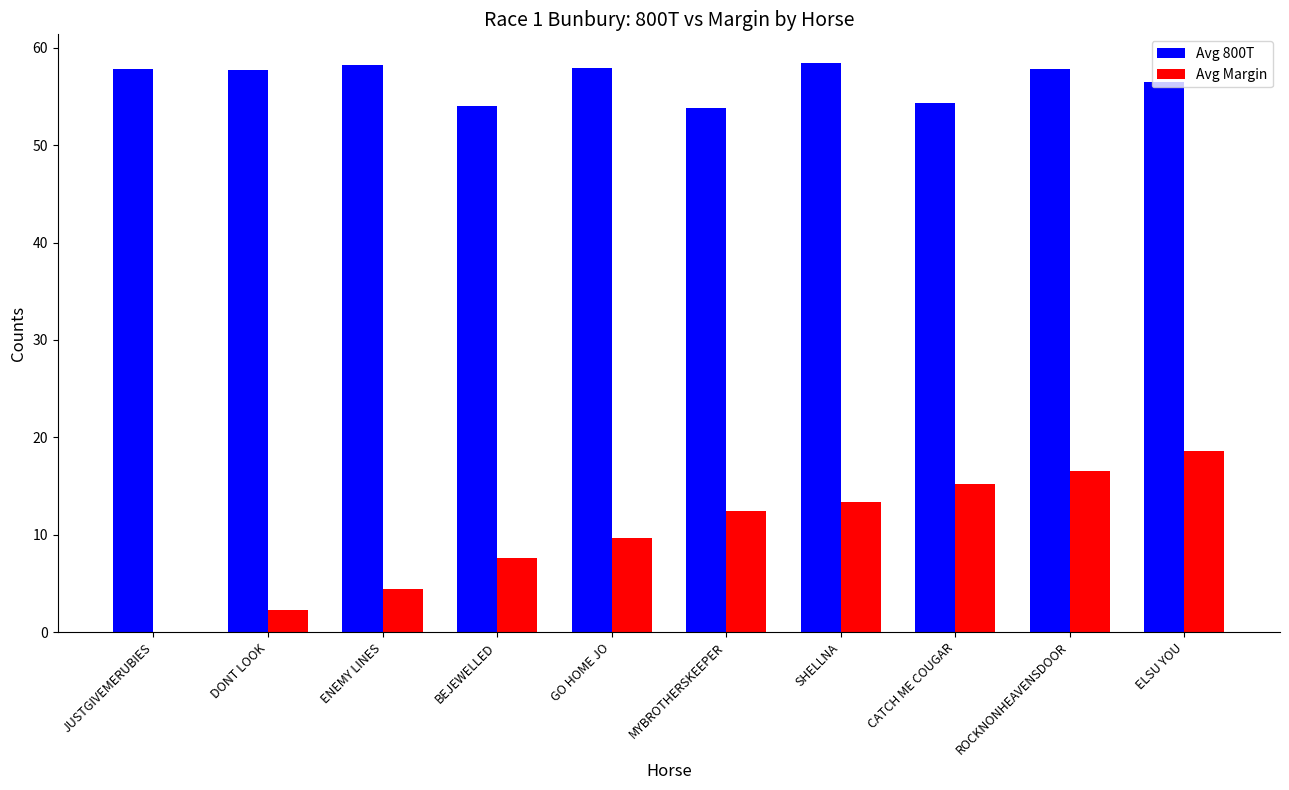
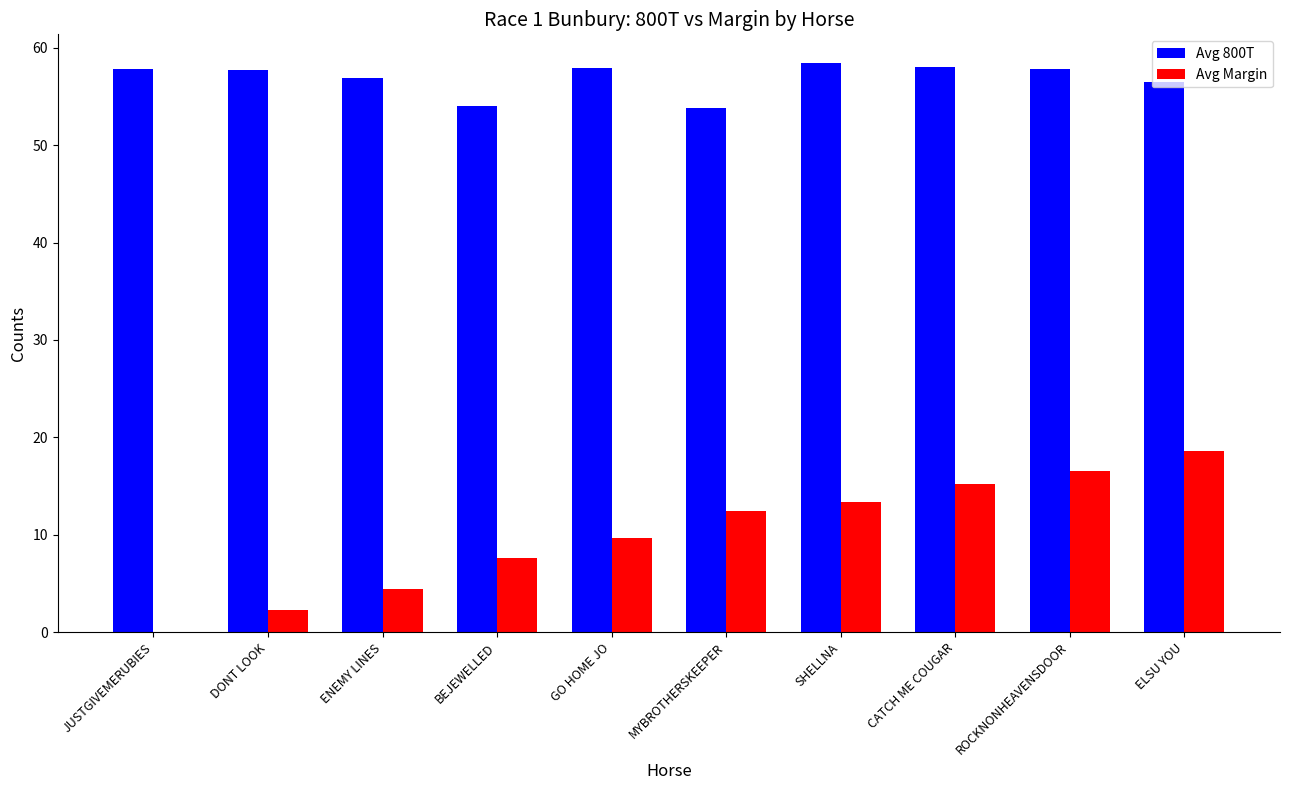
  {
    "Avg 800T": {
      "JUSTGIVEMERUBIES": 58,
      "DONT LOOK": 58,
-     "ENEMY LINES": 58,
+     "ENEMY LINES": 57,
      "BEJEWELLED": 54,
      "GO HOME JO": 58,
      "MYBROTHERSKEEPER": 54,
      "SHELLNA": 58,
-     "CATCH ME COUGAR": 54,
+     "CATCH ME COUGAR": 58,
      "ROCKNONHEAVENSDOOR": 58
    },
    "Avg Margin": {
      "JUSTGIVEMERUBIES": 0,
      "DONT LOOK": 2,
      "ENEMY LINES": 4,
      "BEJEWELLED": 8,
      "GO HOME JO": 10,
      "MYBROTHERSKEEPER": 12,
      "SHELLNA": 13,
      "CATCH ME COUGAR": 15,
      "ROCKNONHEAVENSDOOR": 17,
      "ELSU YOU": 19
    }
  }
